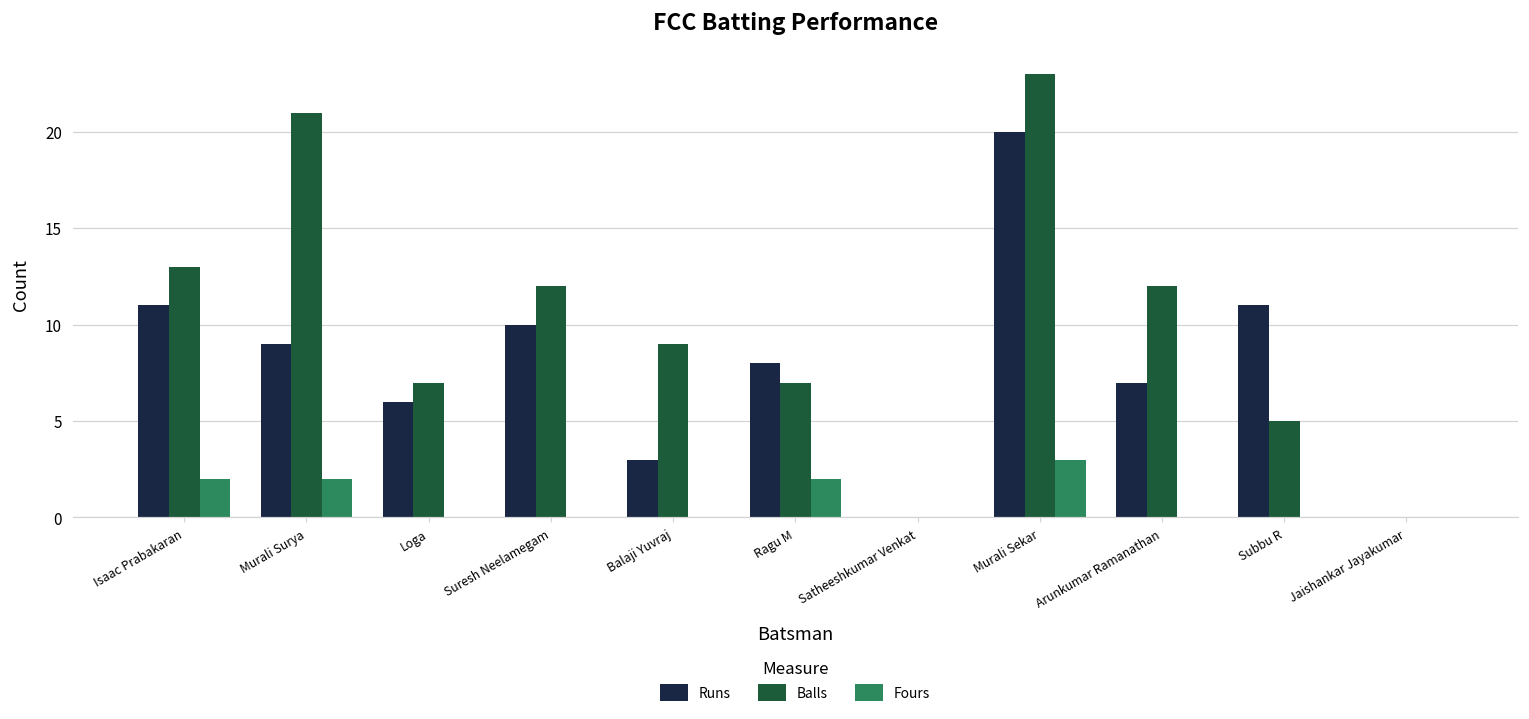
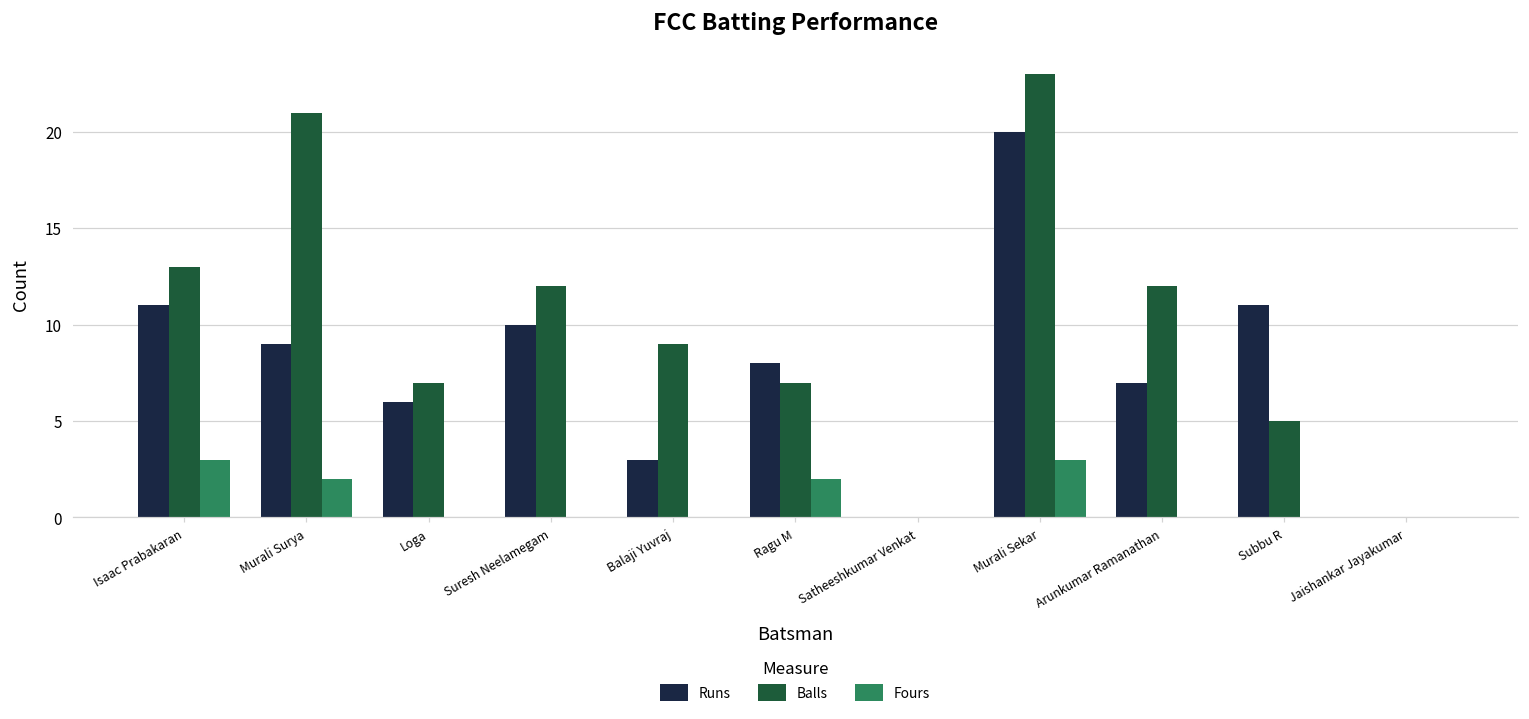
  {
    "Fours": {
-     "Isaac Prabakaran": 2,
+     "Isaac Prabakaran": 3,
      "Murali Surya": 2,
      "Loga": 0,
      "Suresh Neelamegam": 0,
      "Balaji Yuvraj": 0,
      "Ragu M": 2,
      "Satheeshkumar Venkat": 0,
      "Murali Sekar": 3,
      "Arunkumar Ramanathan": 0,
      "Subbu R": 0,
      "Jaishankar Jayakumar": 0
    }
  }
